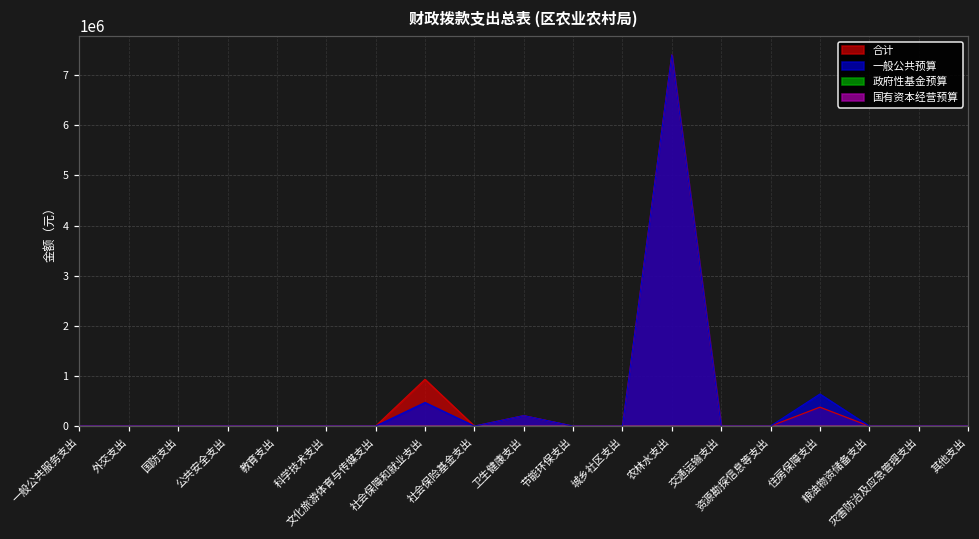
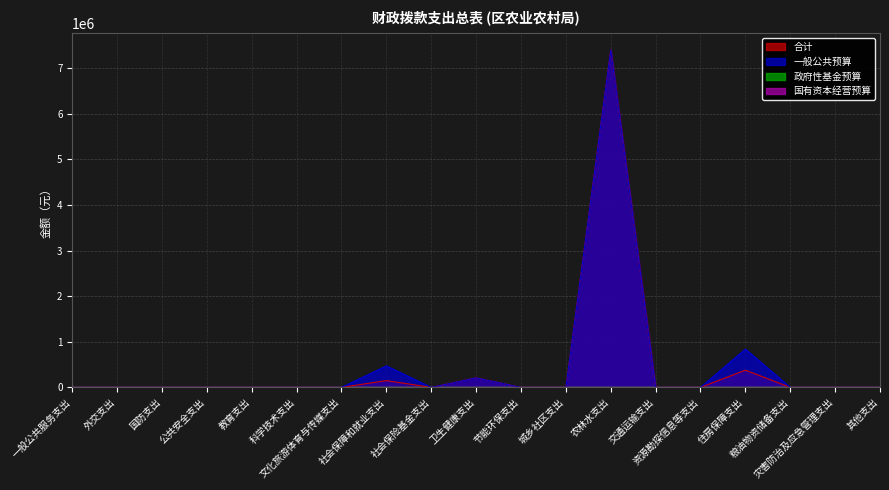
  {
    "合计": {
-     "社会保障和就业支出": 900000,
+     "社会保障和就业支出": 100000,
      "住房保障支出": 400000
    },
    "一般公共预算": {
      "社会保障和就业支出": 500000,
-     "住房保障支出": 600000
+     "住房保障支出": 800000
    },
    "国有资本经营预算": {
      "社会保障和就业支出": 0,
      "卫生健康支出": 0,
      "农林水支出": 0,
      "住房保障支出": 0
    }
  }
